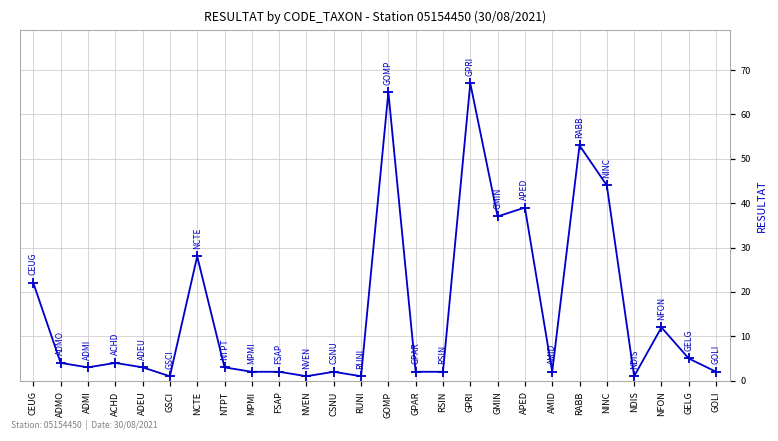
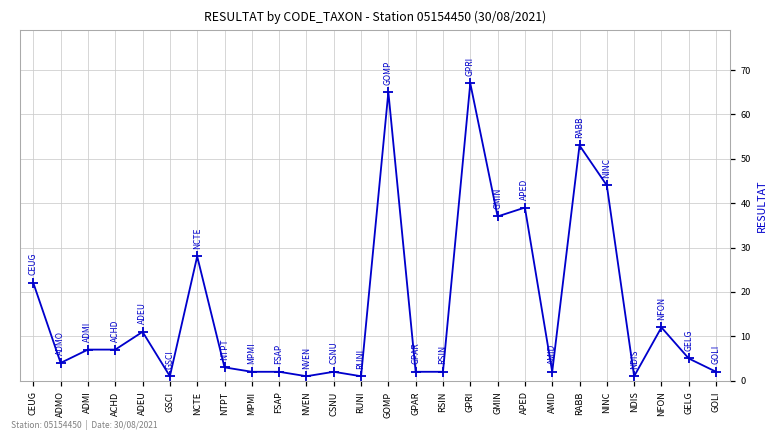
  {
    "CEUG": 22,
    "ADMO": 4,
-   "ADMI": 3,
-   "ACHD": 4,
-   "ADEU": 3,
+   "ADMI": 7,
+   "ACHD": 7,
+   "ADEU": 11,
    "GSCI": 1,
    "NCTE": 28,
    "NTPT": 3,
    "MPMI": 2,
    "FSAP": 2,
    "NVEN": 1,
    "CSNU": 2,
    "RUNI": 1,
    "GOMP": 65,
    "GPAR": 2,
    "RSIN": 2,
    "GPRI": 67,
    "GMIN": 37,
    "APED": 39,
    "AMID": 2,
    "RABB": 53,
    "NINC": 44,
    "NDIS": 1,
    "NFON": 12,
    "GELG": 5,
    "GOLI": 2
  }
